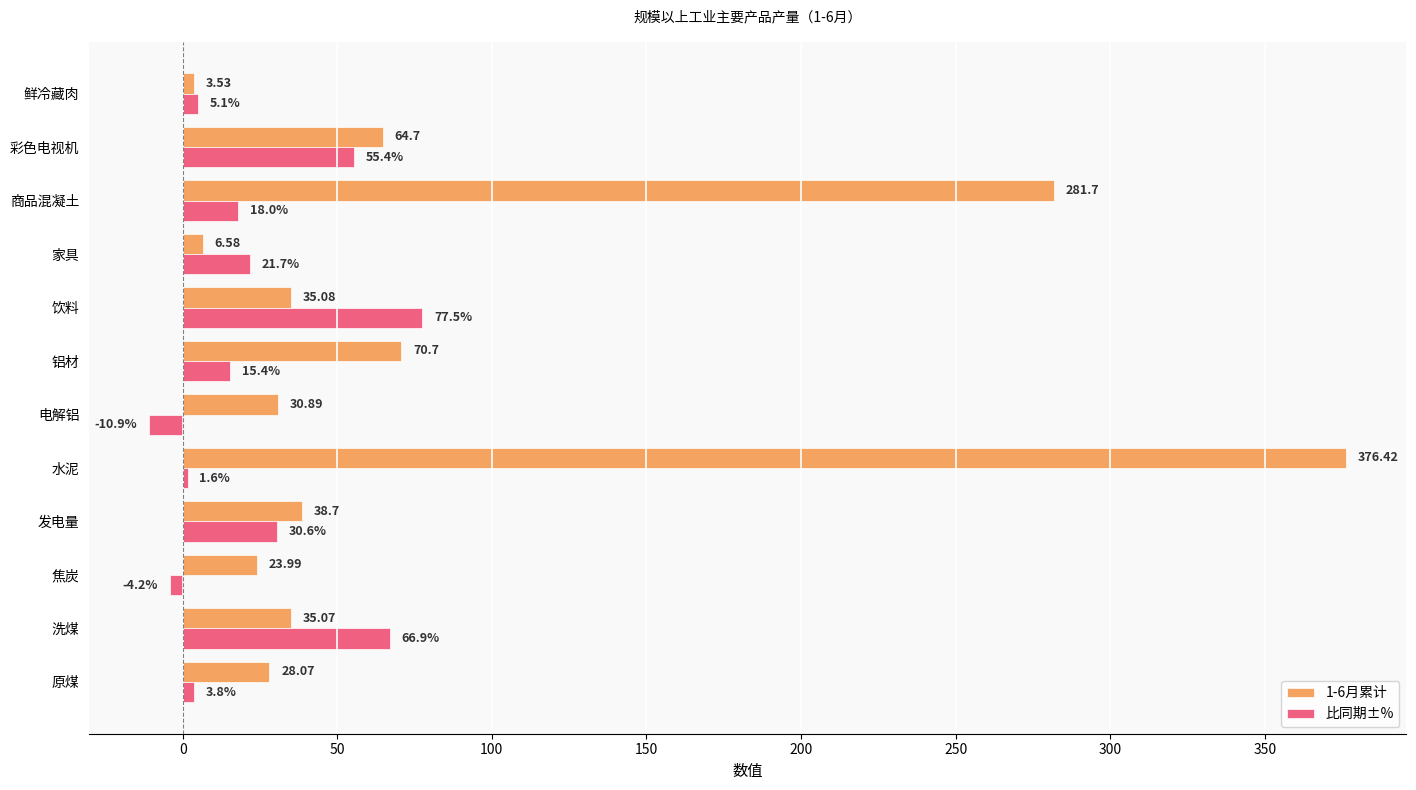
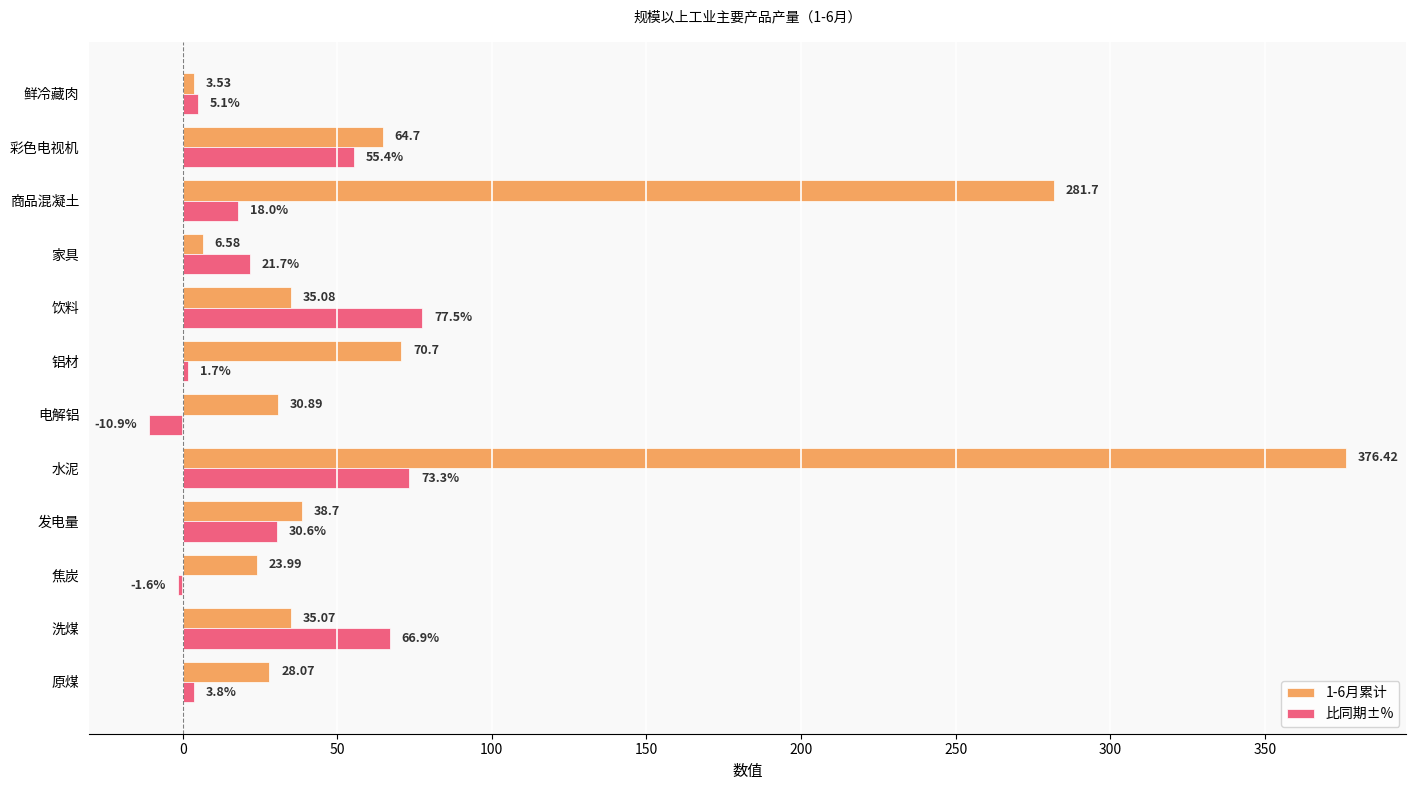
  {
    "1-6月累计": {
      "鲜冷藏肉": "3.53",
      "彩色电视机": "64.7",
      "商品混凝土": "281.7",
      "家具": "6.58",
      "饮料": "35.08",
      "铝材": "70.7",
      "电解铝": "30.89",
      "水泥": "376.42",
      "发电量": "38.7",
      "焦炭": "23.99",
      "洗煤": "35.07",
      "原煤": "28.07"
    },
    "比同期±%": {
      "鲜冷藏肉": "5.1%",
      "彩色电视机": "55.4%",
      "商品混凝土": "18.0%",
      "家具": "21.7%",
      "饮料": "77.5%",
-     "铝材": "15.4%",
+     "铝材": "1.7%",
      "电解铝": "-10.9%",
-     "水泥": "1.6%",
+     "水泥": "73.3%",
      "发电量": "30.6%",
-     "焦炭": "-4.2%",
+     "焦炭": "-1.6%",
      "洗煤": "66.9%",
      "原煤": "3.8%"
    }
  }
